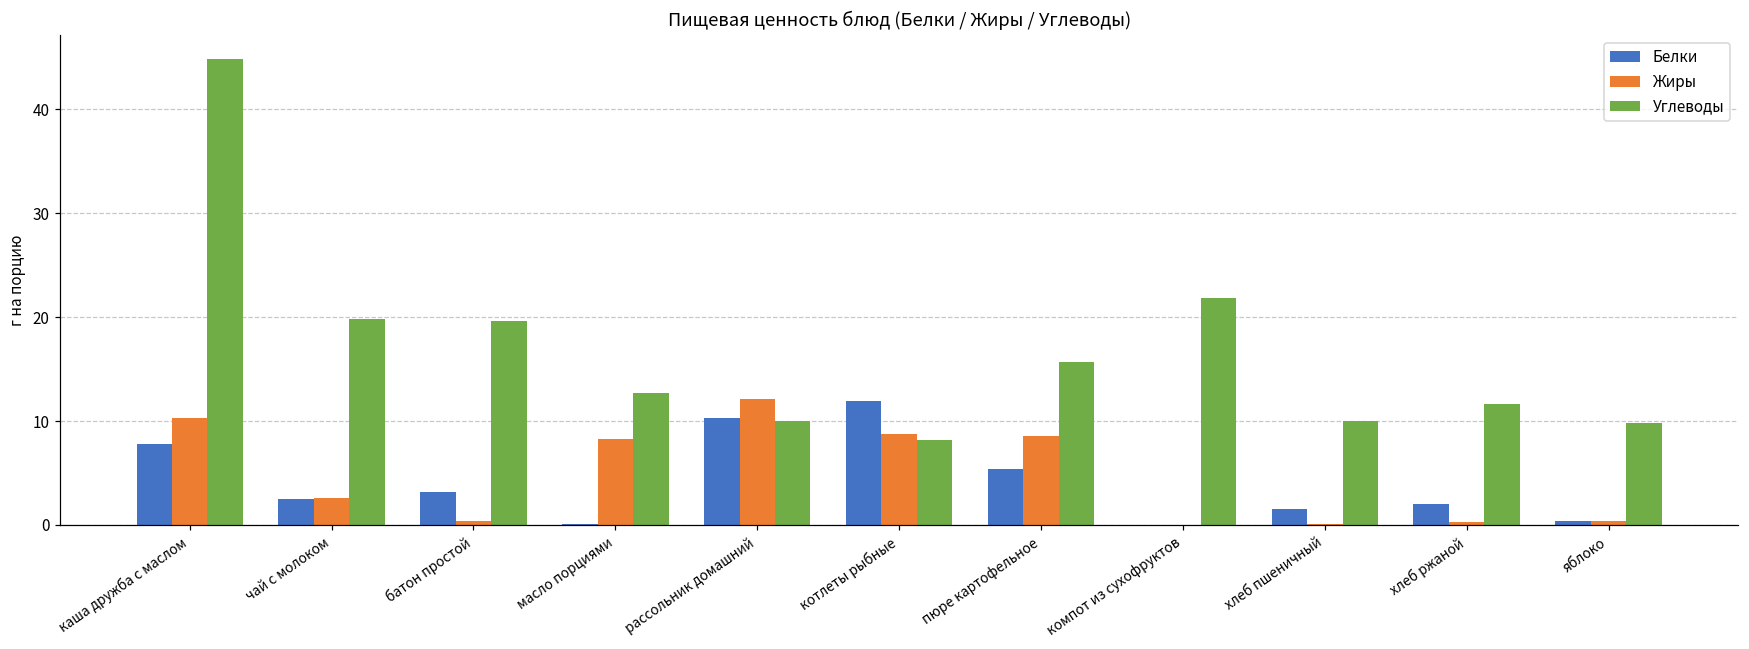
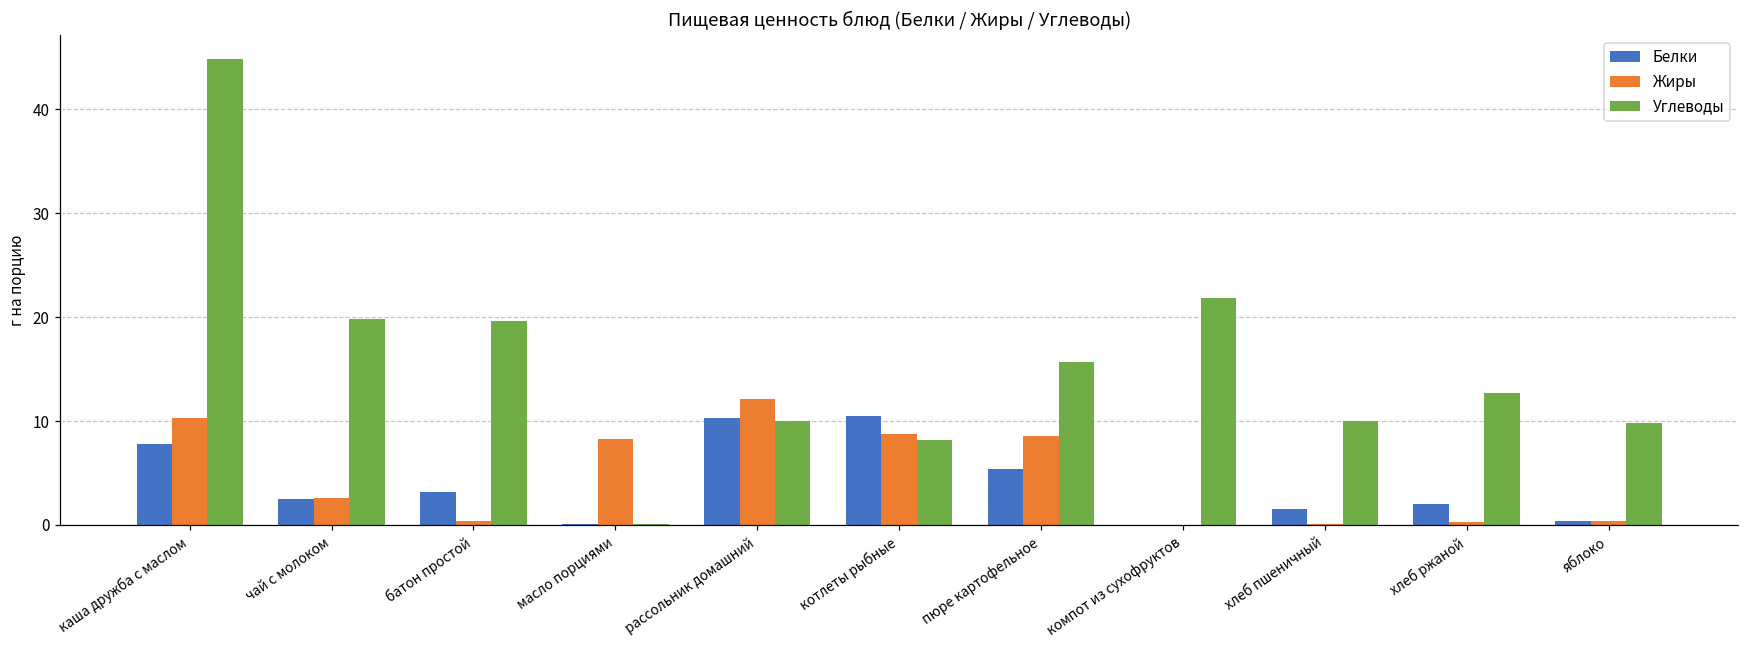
  {
    "Белки": {
      "каша дружба с маслом": 8,
      "чай с молоком": 3,
      "батон простой": 3,
      "рассольник домашний": 10,
-     "котлеты рыбные": 12,
+     "котлеты рыбные": 11,
      "пюре картофельное": 5,
      "компот из сухофруктов": 0,
      "хлеб пшеничный": 2,
      "хлеб ржаной": 2,
      "яблоко": 0
    },
    "Жиры": {
      "каша дружба с маслом": 10,
      "чай с молоком": 3,
      "батон простой": 0,
      "масло порциями": 8,
      "рассольник домашний": 12,
      "котлеты рыбные": 9,
      "пюре картофельное": 9,
      "компот из сухофруктов": 0,
      "хлеб ржаной": 0,
      "яблоко": 0
    },
    "Углеводы": {
      "каша дружба с маслом": 45,
      "чай с молоком": 20,
      "батон простой": 20,
-     "масло порциями": 13,
+     "масло порциями": 0,
      "рассольник домашний": 10,
      "котлеты рыбные": 8,
      "пюре картофельное": 16,
      "компот из сухофруктов": 22,
      "хлеб пшеничный": 10,
-     "хлеб ржаной": 12,
+     "хлеб ржаной": 13,
      "яблоко": 10
    }
  }
